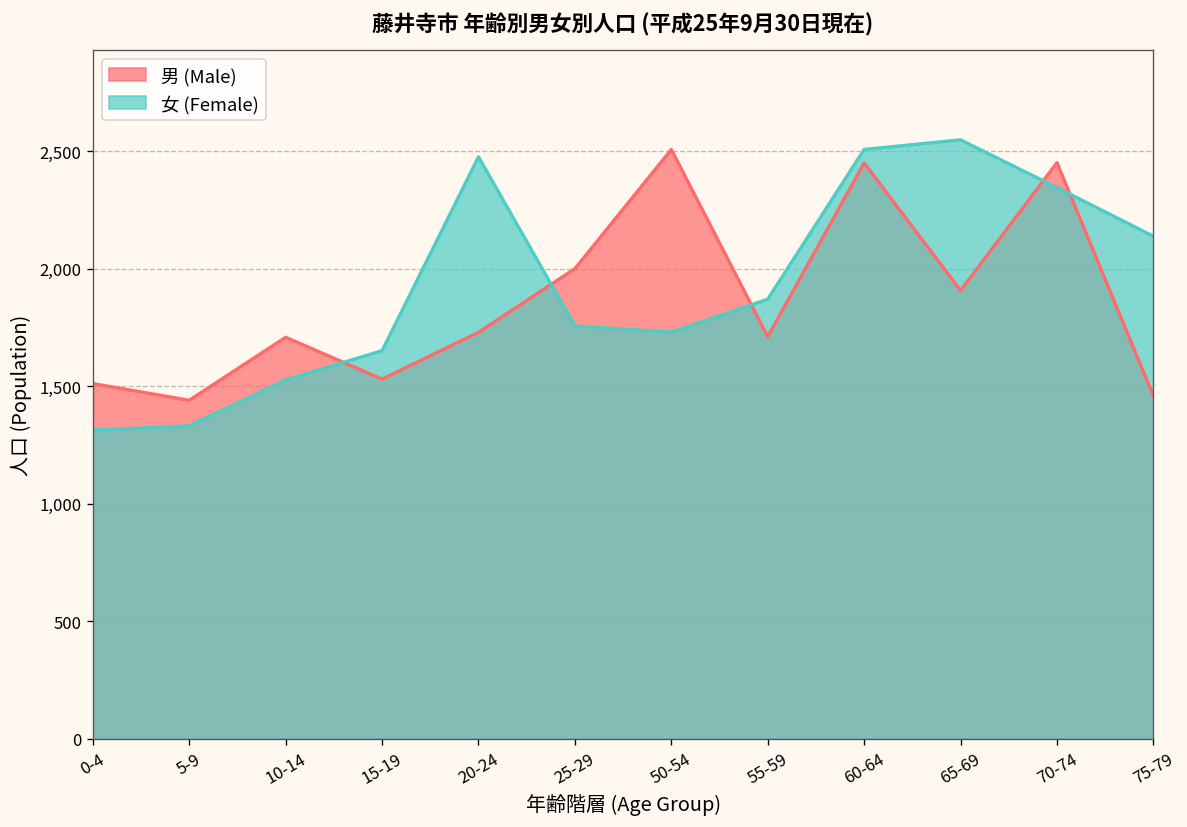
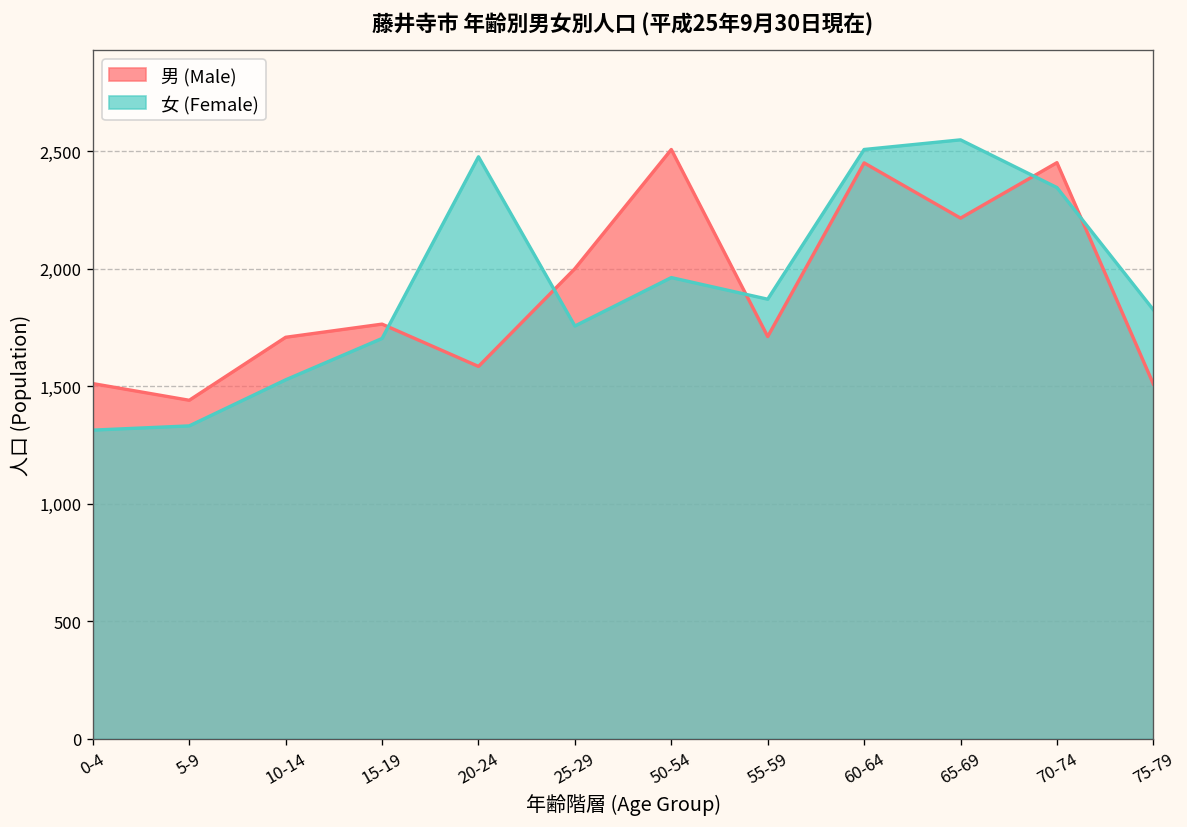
  {
    "男 (Male)": {
      "0-4": "1,510",
      "5-9": "1,440",
      "10-14": "1,710",
-     "15-19": "1,530",
-     "20-24": "1,730",
+     "15-19": "1,770",
+     "20-24": "1,590",
      "25-29": "2,000",
      "50-54": "2,510",
      "55-59": "1,710",
      "60-64": "2,450",
-     "65-69": "1,910",
+     "65-69": "2,220",
      "70-74": "2,450",
-     "75-79": "1,460"
+     "75-79": "1,510"
    },
    "女 (Female)": {
      "0-4": "1,310",
      "5-9": "1,330",
      "10-14": "1,530",
-     "15-19": "1,650",
+     "15-19": "1,700",
      "20-24": "2,480",
      "25-29": "1,760",
-     "50-54": "1,730",
+     "50-54": "1,960",
      "55-59": "1,870",
      "60-64": "2,510",
      "65-69": "2,550",
      "70-74": "2,350",
-     "75-79": "2,140"
+     "75-79": "1,830"
    }
  }
